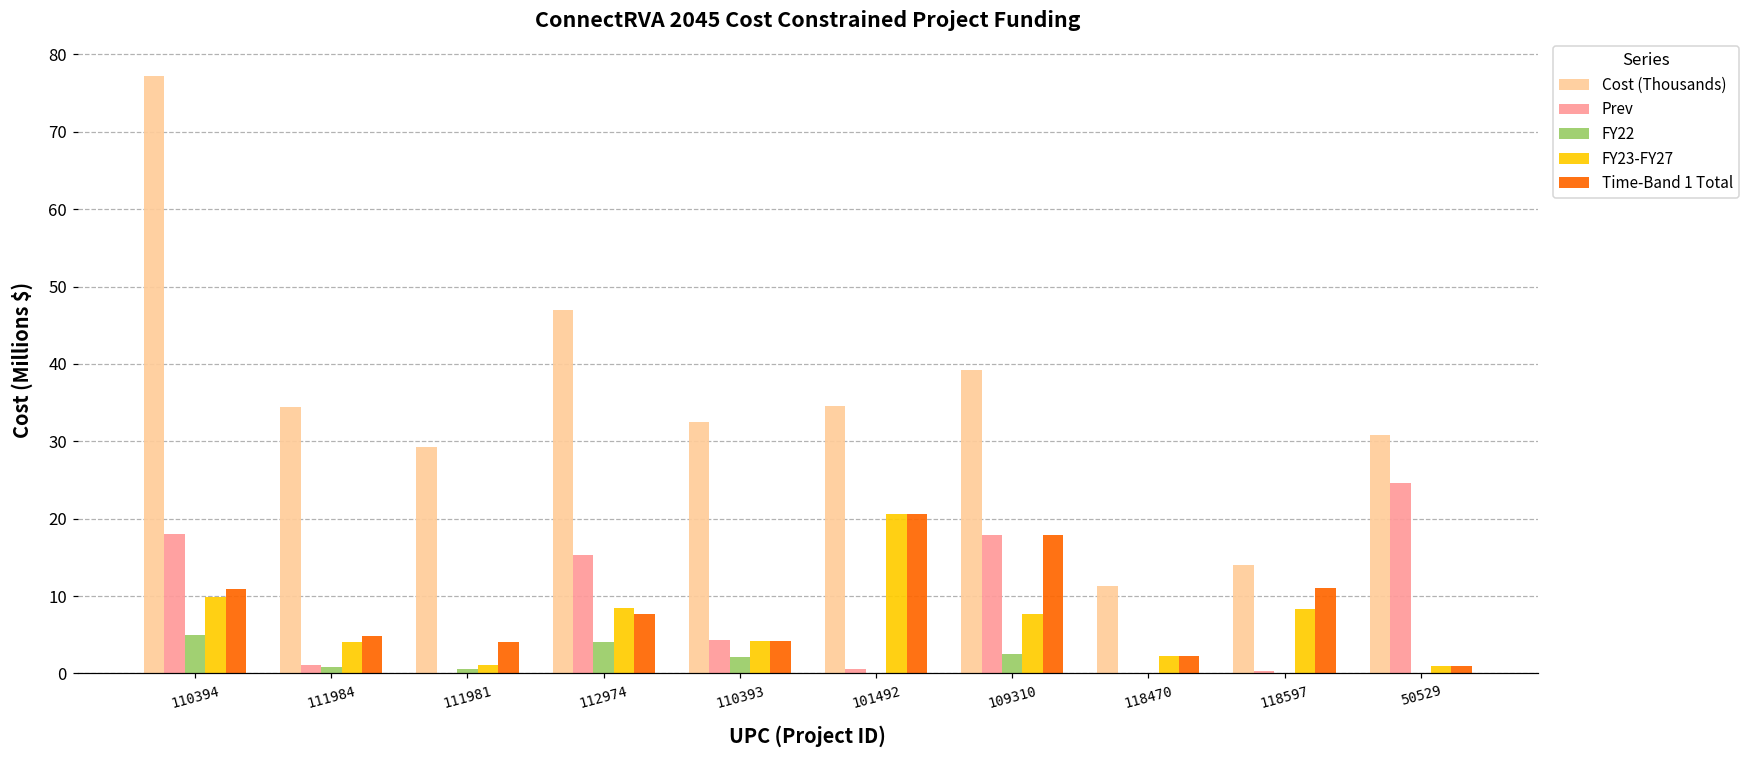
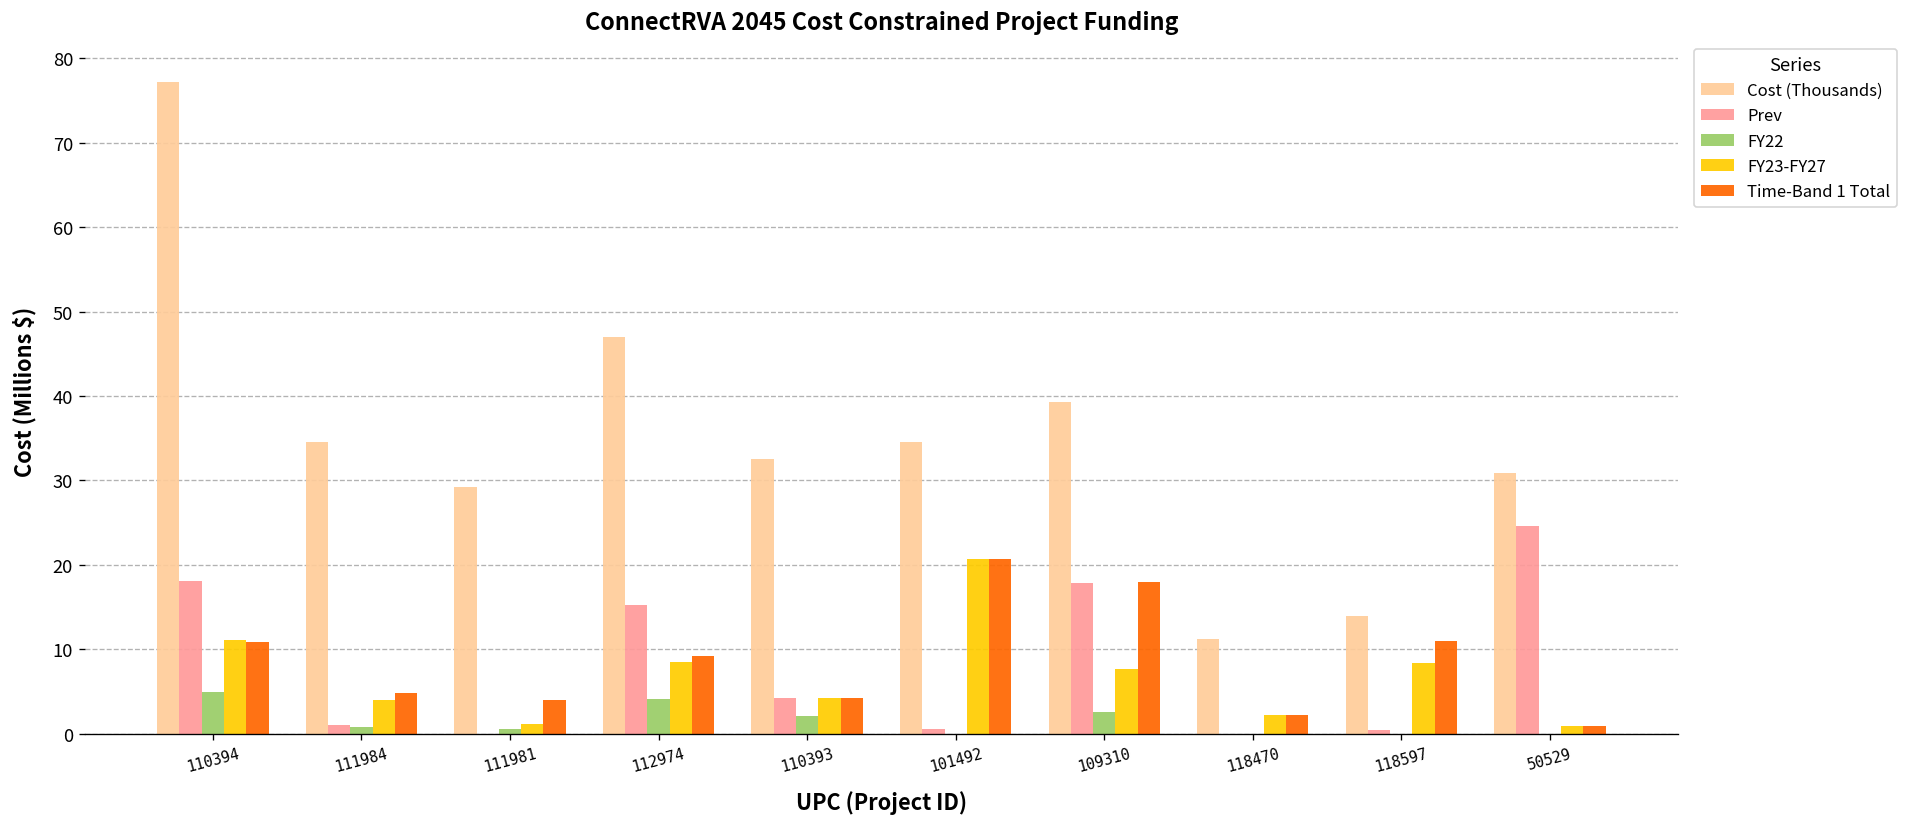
  {
    "FY22": {
      "110394": 5,
      "111984": 1,
      "111981": 1,
      "112974": 4,
      "110393": 2,
      "101492": 0,
      "109310": 3,
      "118470": 0,
      "118597": 0,
      "50529": 0
    },
    "FY23-FY27": {
-     "110394": 10,
+     "110394": 11,
      "111984": 4,
      "111981": 1,
      "112974": 8,
      "110393": 4,
      "101492": 21,
      "109310": 8,
      "118470": 2,
      "118597": 8,
      "50529": 1
    },
    "Time-Band 1 Total": {
      "110394": 11,
      "111984": 5,
      "111981": 4,
-     "112974": 8,
+     "112974": 9,
      "110393": 4,
      "101492": 21,
      "109310": 18,
      "118470": 2,
      "118597": 11,
      "50529": 1
    }
  }
